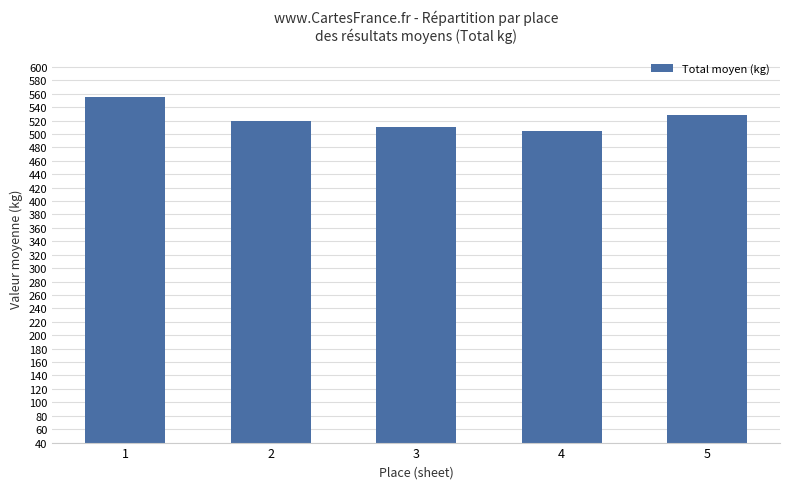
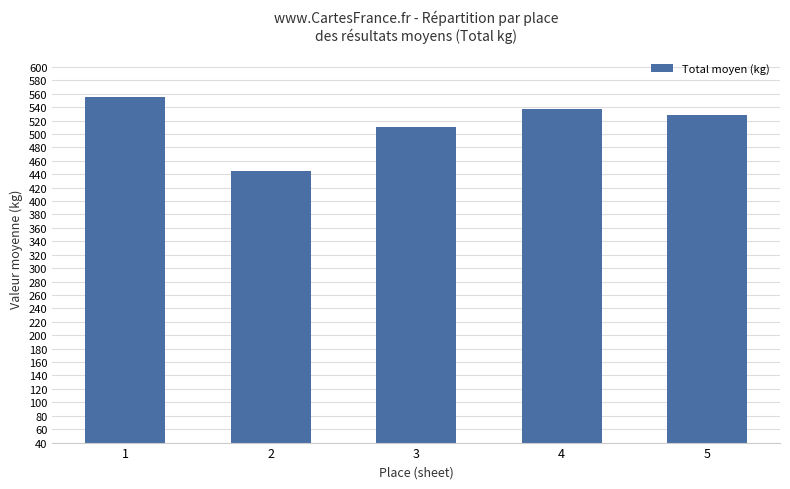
  {
    "1": 560,
-   "2": 520,
+   "2": 450,
    "3": 510,
-   "4": 510,
+   "4": 540,
    "5": 530
  }
